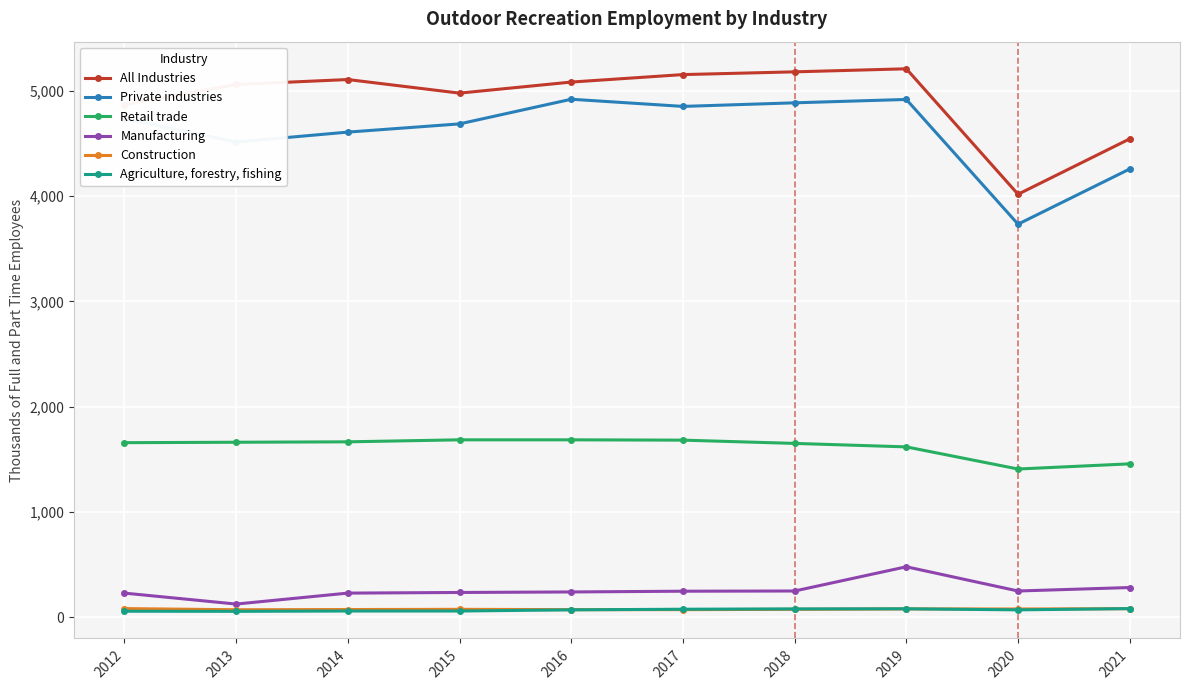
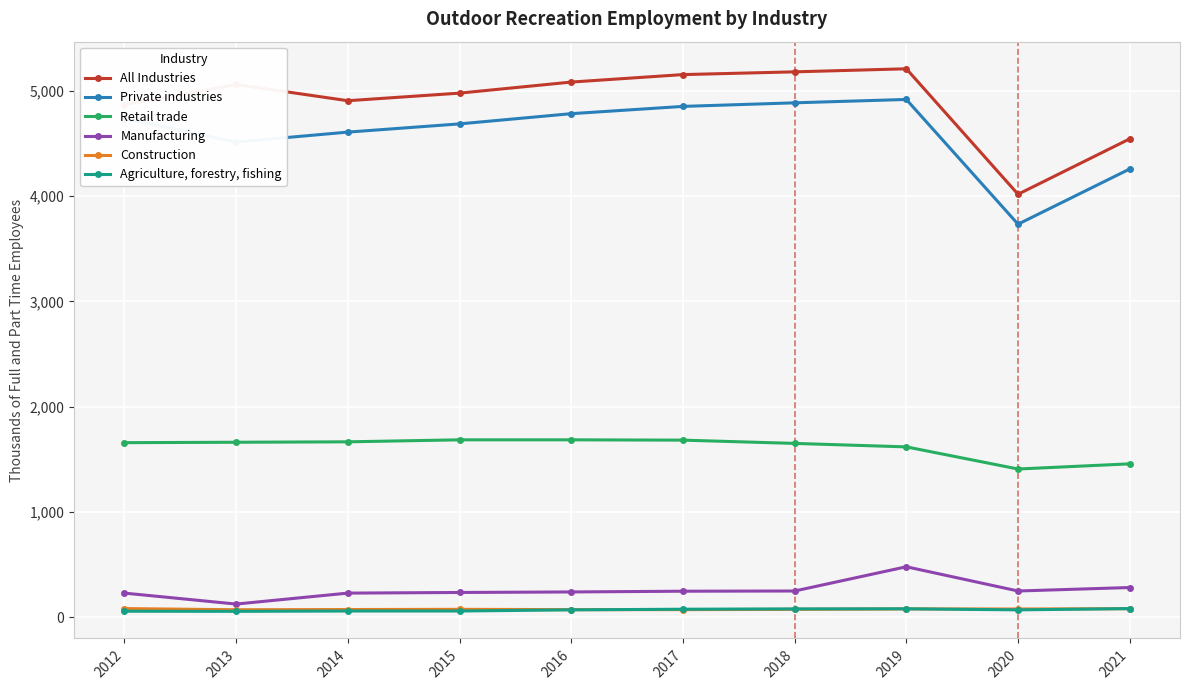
  {
    "All Industries": {
-     "2014": "5,110",
+     "2014": "4,910",
      "2015": "4,980",
      "2016": "5,080",
      "2017": "5,150",
      "2018": "5,180",
      "2019": "5,210",
      "2020": "4,020",
      "2021": "4,540"
    },
    "Private industries": {
      "2014": "4,610",
      "2015": "4,690",
-     "2016": "4,920",
+     "2016": "4,780",
      "2017": "4,850",
      "2018": "4,890",
      "2019": "4,920",
      "2020": "3,730",
      "2021": "4,260"
    },
    "Manufacturing": {
      "2012": "230",
      "2013": "130",
      "2014": "230",
      "2015": "240",
      "2016": "240",
      "2017": "250",
      "2018": "250",
      "2019": "480",
      "2020": "250",
      "2021": "280"
    },
    "Construction": {
      "2012": "80"
    }
  }
